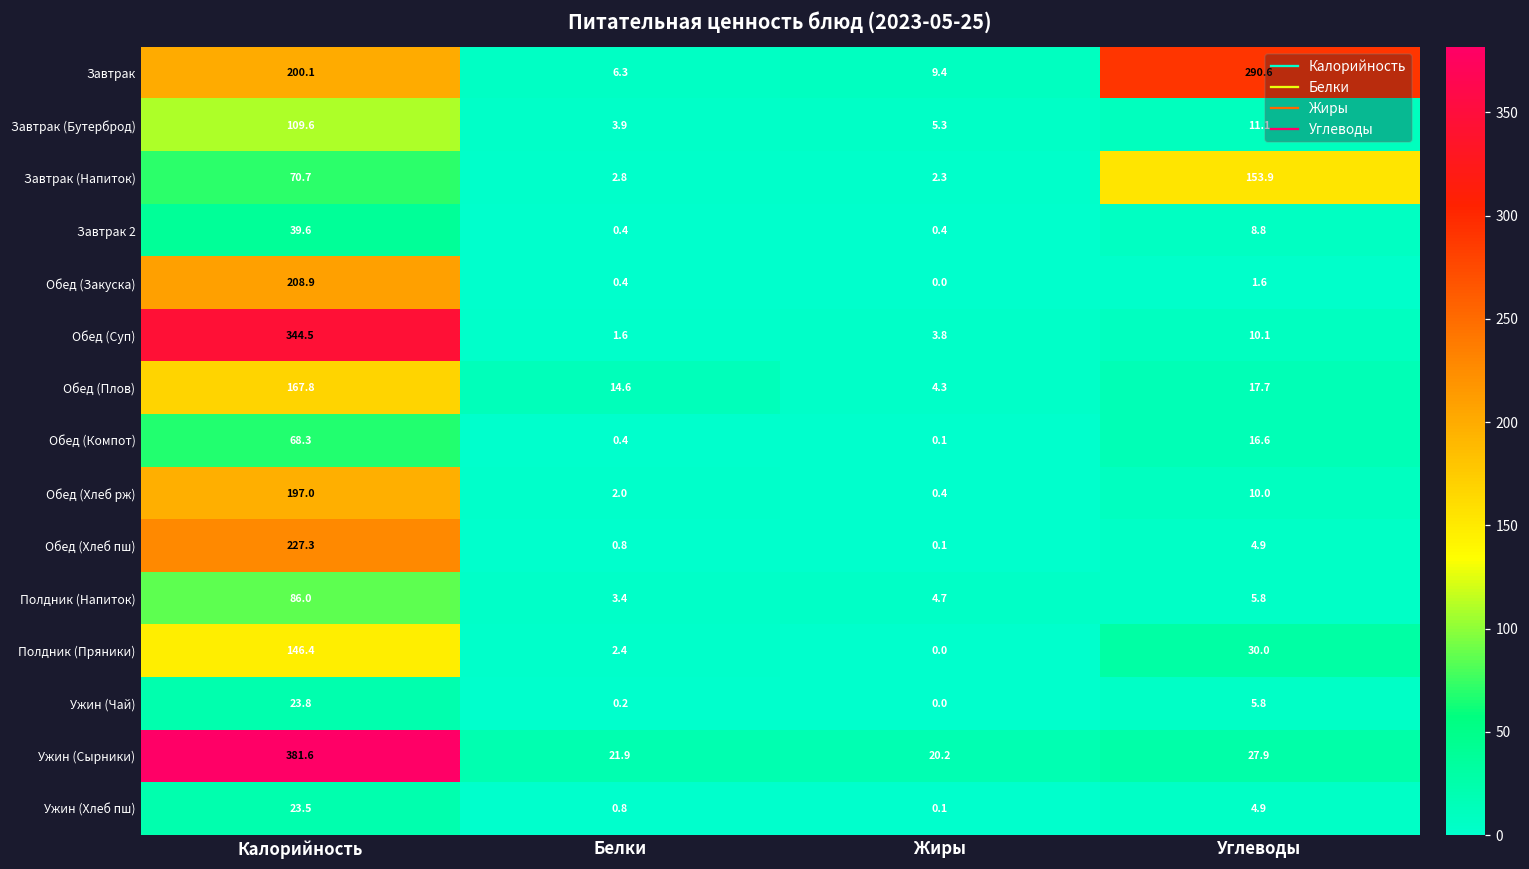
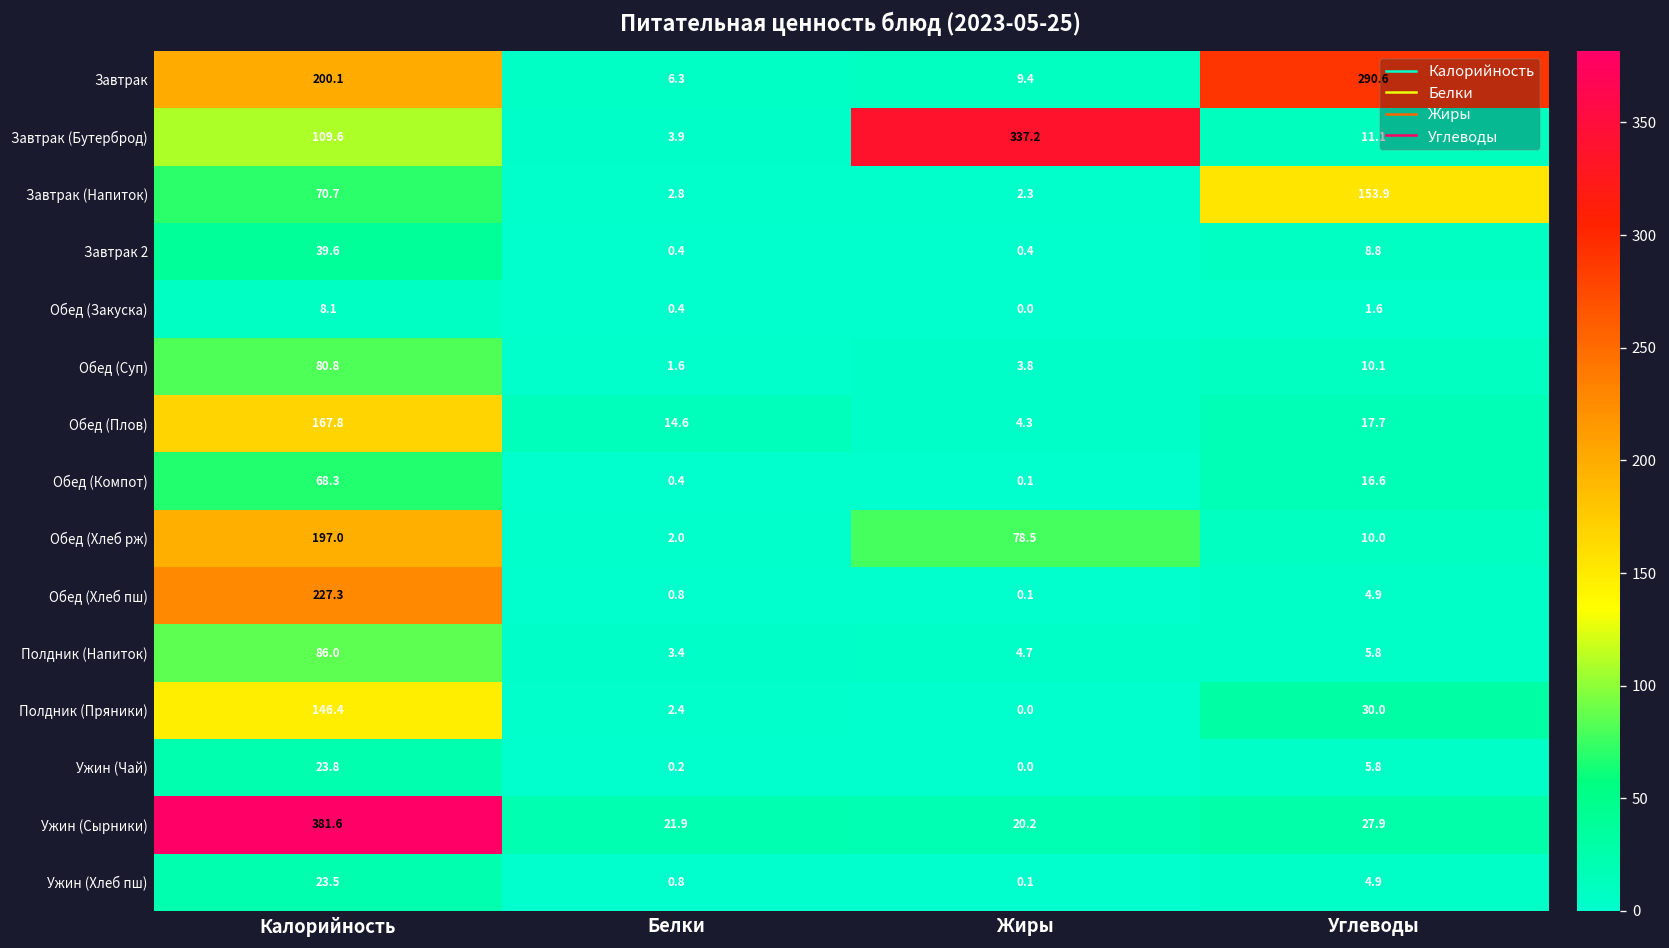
  {
    "Завтрак": {
      "Калорийность": 200.1,
      "Белки": 6.3,
      "Жиры": 9.4
    },
    "Завтрак (Бутерброд)": {
      "Калорийность": 109.6,
      "Белки": 3.9,
-     "Жиры": 5.3
+     "Жиры": 337.2
    },
    "Завтрак (Напиток)": {
      "Калорийность": 70.7,
      "Белки": 2.8,
      "Жиры": 2.3,
      "Углеводы": 153.9
    },
    "Завтрак 2": {
      "Калорийность": 39.6,
      "Белки": 0.4,
      "Жиры": 0.4,
      "Углеводы": 8.8
    },
    "Обед (Закуска)": {
-     "Калорийность": 208.9,
+     "Калорийность": 8.1,
      "Белки": 0.4,
      "Жиры": 0.0,
      "Углеводы": 1.6
    },
    "Обед (Суп)": {
-     "Калорийность": 344.5,
+     "Калорийность": 80.8,
      "Белки": 1.6,
      "Жиры": 3.8,
      "Углеводы": 10.1
    },
    "Обед (Плов)": {
      "Калорийность": 167.8,
      "Белки": 14.6,
      "Жиры": 4.3,
      "Углеводы": 17.7
    },
    "Обед (Компот)": {
      "Калорийность": 68.3,
      "Белки": 0.4,
      "Жиры": 0.1,
      "Углеводы": 16.6
    },
    "Обед (Хлеб рж)": {
      "Калорийность": 197.0,
      "Белки": 2.0,
-     "Жиры": 0.4,
+     "Жиры": 78.5,
      "Углеводы": 10.0
    },
    "Обед (Хлеб пш)": {
      "Калорийность": 227.3,
      "Белки": 0.8,
      "Жиры": 0.1,
      "Углеводы": 4.9
    },
    "Полдник (Напиток)": {
      "Калорийность": 86.0,
      "Белки": 3.4,
      "Жиры": 4.7,
      "Углеводы": 5.8
    },
    "Полдник (Пряники)": {
      "Калорийность": 146.4,
      "Белки": 2.4,
      "Жиры": 0.0,
      "Углеводы": 30.0
    },
    "Ужин (Чай)": {
      "Калорийность": 23.8,
      "Белки": 0.2,
      "Жиры": 0.0,
      "Углеводы": 5.8
    },
    "Ужин (Сырники)": {
      "Калорийность": 381.6,
      "Белки": 21.9,
      "Жиры": 20.2,
      "Углеводы": 27.9
    },
    "Ужин (Хлеб пш)": {
      "Калорийность": 23.5,
      "Белки": 0.8,
      "Жиры": 0.1,
      "Углеводы": 4.9
    }
  }
